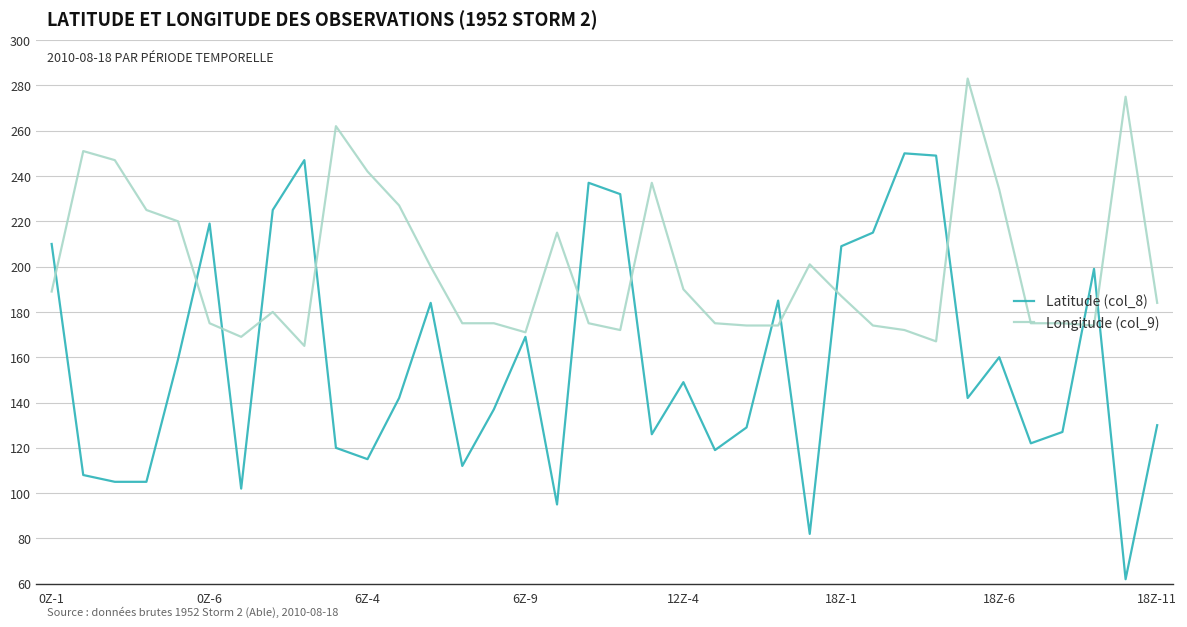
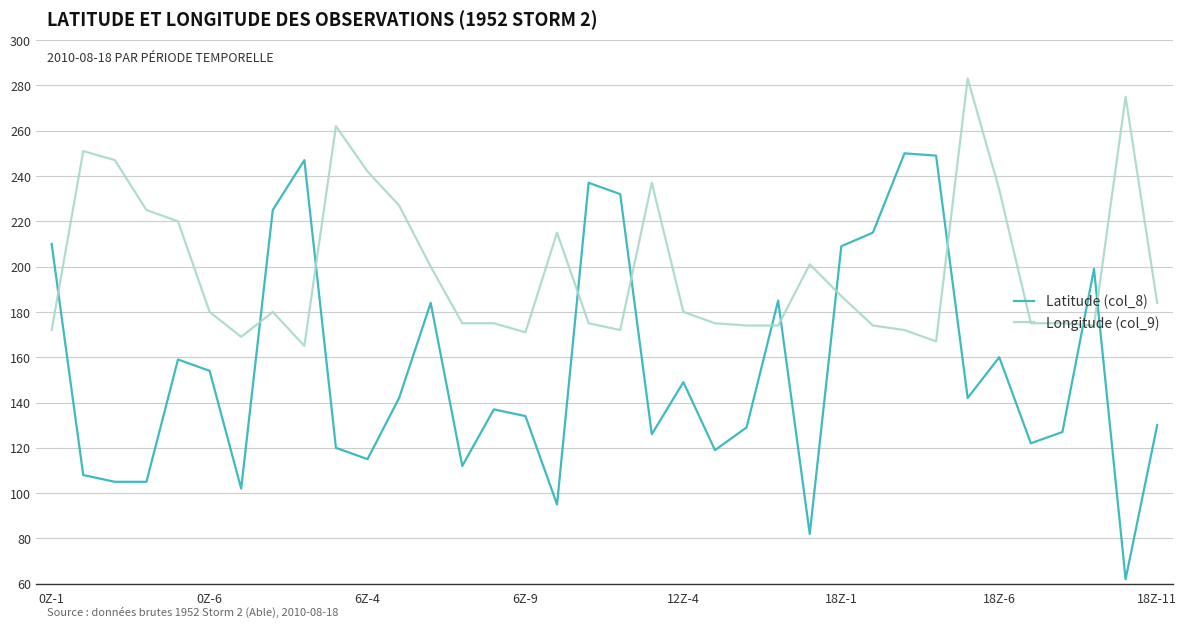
  {
    "Latitude (col_8)": {
      "0Z-1": 210,
-     "0Z-6": 219,
+     "0Z-6": 154,
      "6Z-4": 115,
-     "6Z-9": 169,
+     "6Z-9": 134,
      "12Z-4": 149,
      "18Z-1": 209,
      "18Z-6": 160,
      "18Z-11": 130
    },
    "Longitude (col_9)": {
-     "0Z-1": 189,
-     "0Z-6": 175,
+     "0Z-1": 172,
+     "0Z-6": 180,
      "6Z-4": 242,
      "6Z-9": 171,
-     "12Z-4": 190,
+     "12Z-4": 180,
      "18Z-1": 187,
      "18Z-6": 234,
      "18Z-11": 184
    }
  }
